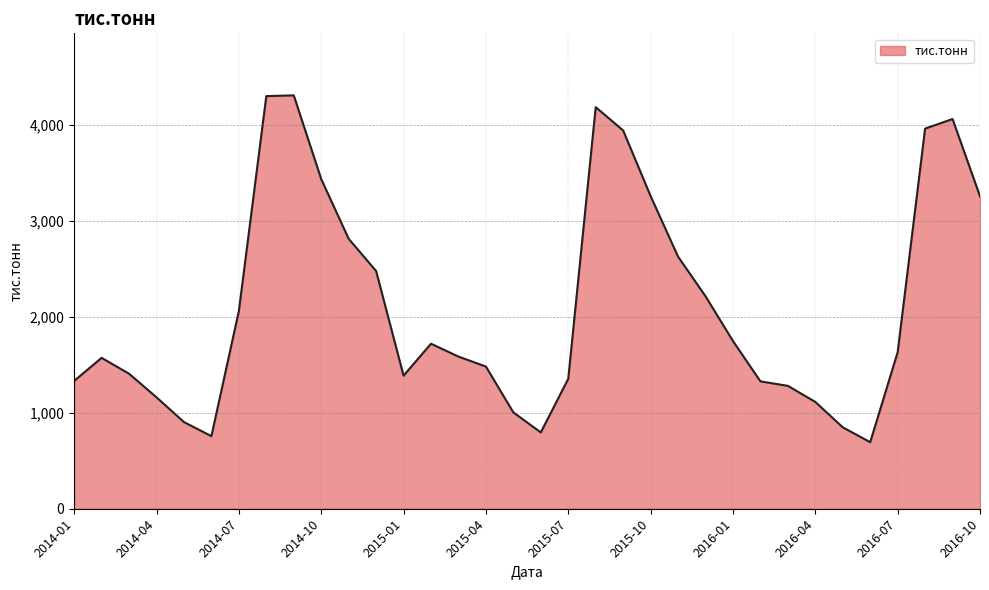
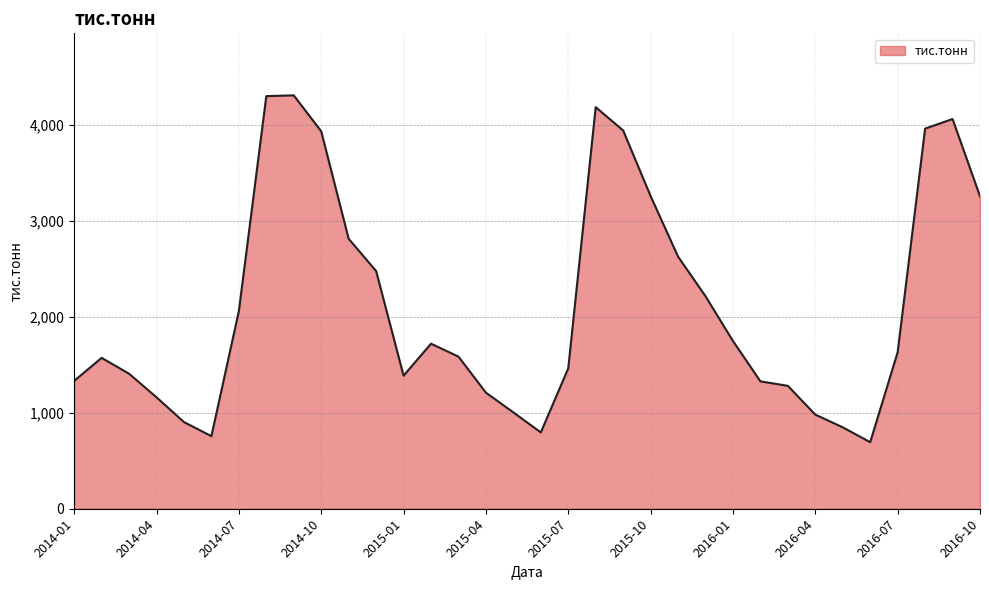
  {
    "2014-01": "1,300",
    "2014-04": "1,200",
    "2014-07": "2,100",
-   "2014-10": "3,400",
+   "2014-10": "3,900",
    "2015-01": "1,400",
-   "2015-04": "1,500",
-   "2015-07": "1,400",
+   "2015-04": "1,200",
+   "2015-07": "1,500",
    "2015-10": "3,300",
    "2016-01": "1,700",
-   "2016-04": "1,100",
+   "2016-04": "1,000",
    "2016-07": "1,600",
    "2016-10": "3,300"
  }
